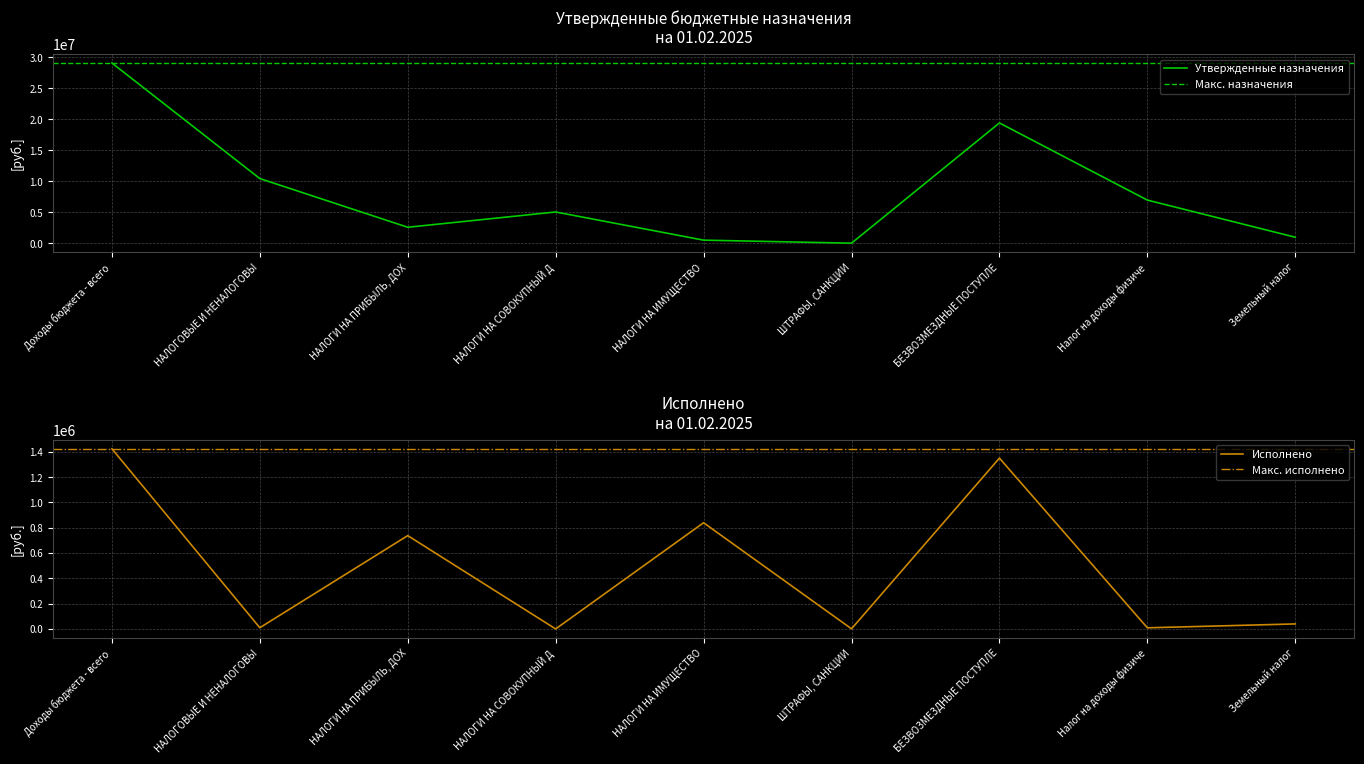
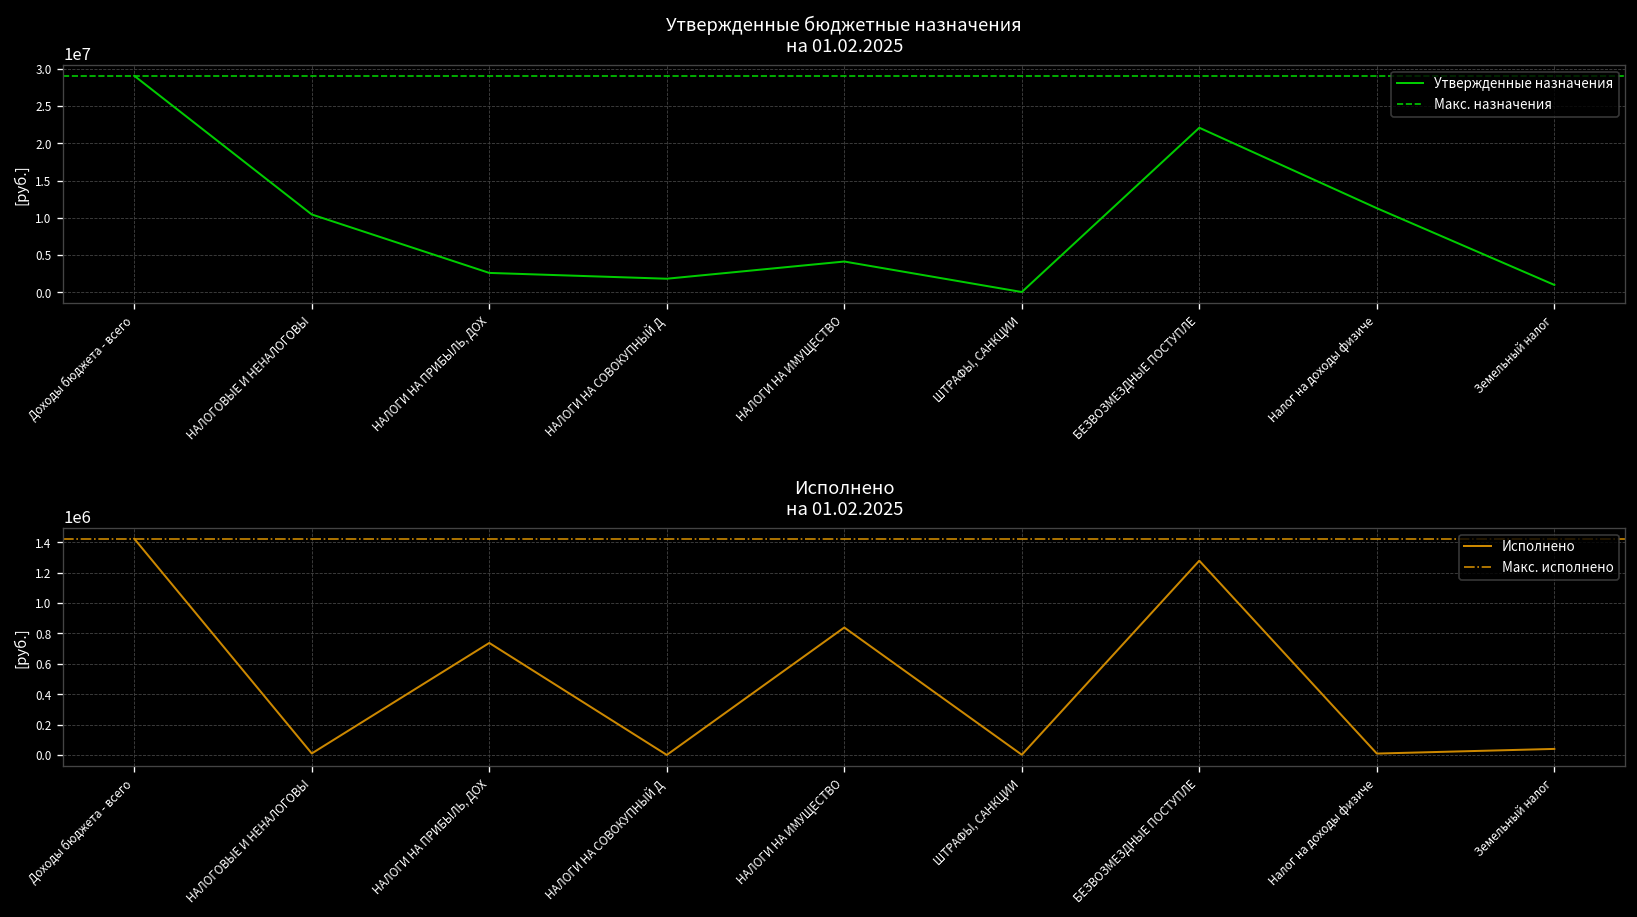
  {
    "Утвержденные бюджетные назначения на 01.02.2025": {
      "Доходы бюджета - всего": 29000000,
      "НАЛОГОВЫЕ И НЕНАЛОГОВЫ": 10000000,
      "НАЛОГИ НА ПРИБЫЛЬ, ДОХ": 3000000,
-     "НАЛОГИ НА СОВОКУПНЫЙ Д": 5000000,
-     "НАЛОГИ НА ИМУЩЕСТВО": 1000000,
+     "НАЛОГИ НА СОВОКУПНЫЙ Д": 2000000,
+     "НАЛОГИ НА ИМУЩЕСТВО": 4000000,
      "ШТРАФЫ, САНКЦИИ": 0,
-     "БЕЗВОЗМЕЗДНЫЕ ПОСТУПЛЕ": 19000000,
-     "Налог на доходы физиче": 7000000,
+     "БЕЗВОЗМЕЗДНЫЕ ПОСТУПЛЕ": 22000000,
+     "Налог на доходы физиче": 11000000,
      "Земельный налог": 1000000
    },
    "Исполнено на 01.02.2025": {
      "Доходы бюджета - всего": 1420000,
      "НАЛОГОВЫЕ И НЕНАЛОГОВЫ": 10000,
      "НАЛОГИ НА ПРИБЫЛЬ, ДОХ": 740000,
      "НАЛОГИ НА СОВОКУПНЫЙ Д": 0,
      "НАЛОГИ НА ИМУЩЕСТВО": 840000,
      "ШТРАФЫ, САНКЦИИ": 0,
-     "БЕЗВОЗМЕЗДНЫЕ ПОСТУПЛЕ": 1350000,
+     "БЕЗВОЗМЕЗДНЫЕ ПОСТУПЛЕ": 1280000,
      "Налог на доходы физиче": 10000,
      "Земельный налог": 40000
    }
  }
